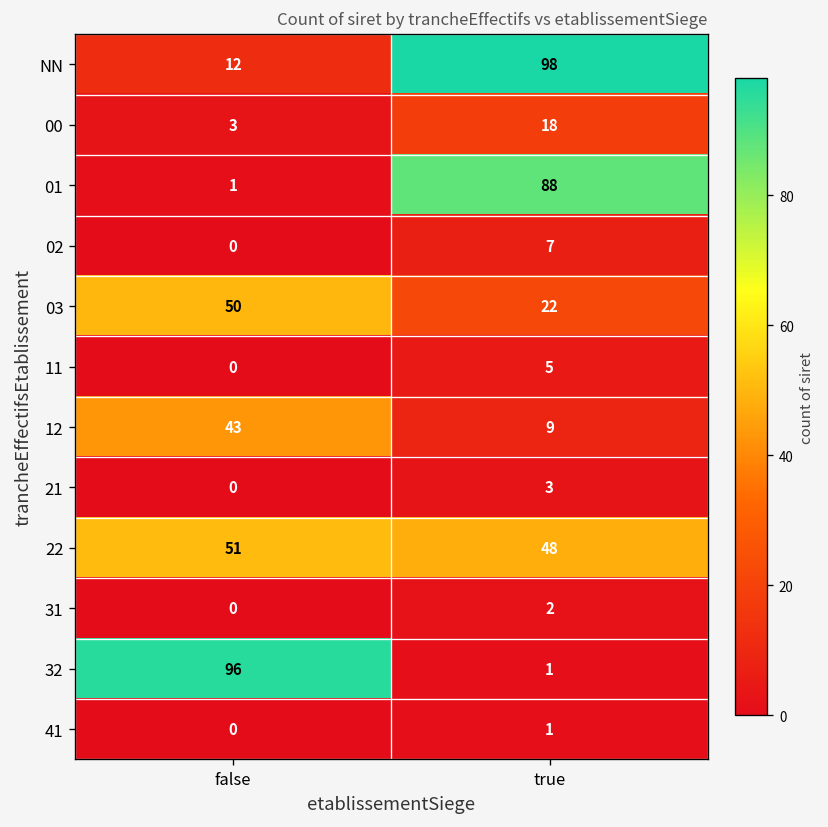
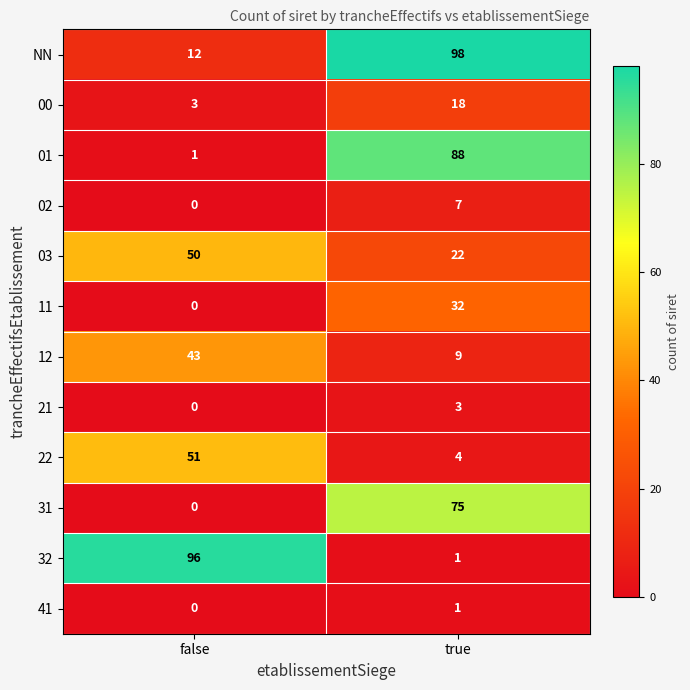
  {
    "NN": {
      "false": 12,
      "true": 98
    },
    "00": {
      "false": 3,
      "true": 18
    },
    "01": {
      "false": 1,
      "true": 88
    },
    "02": {
      "false": 0,
      "true": 7
    },
    "03": {
      "false": 50,
      "true": 22
    },
    "11": {
      "false": 0,
-     "true": 5
+     "true": 32
    },
    "12": {
      "false": 43,
      "true": 9
    },
    "21": {
      "false": 0,
      "true": 3
    },
    "22": {
      "false": 51,
-     "true": 48
+     "true": 4
    },
    "31": {
      "false": 0,
-     "true": 2
+     "true": 75
    },
    "32": {
      "false": 96,
      "true": 1
    },
    "41": {
      "false": 0,
      "true": 1
    }
  }
